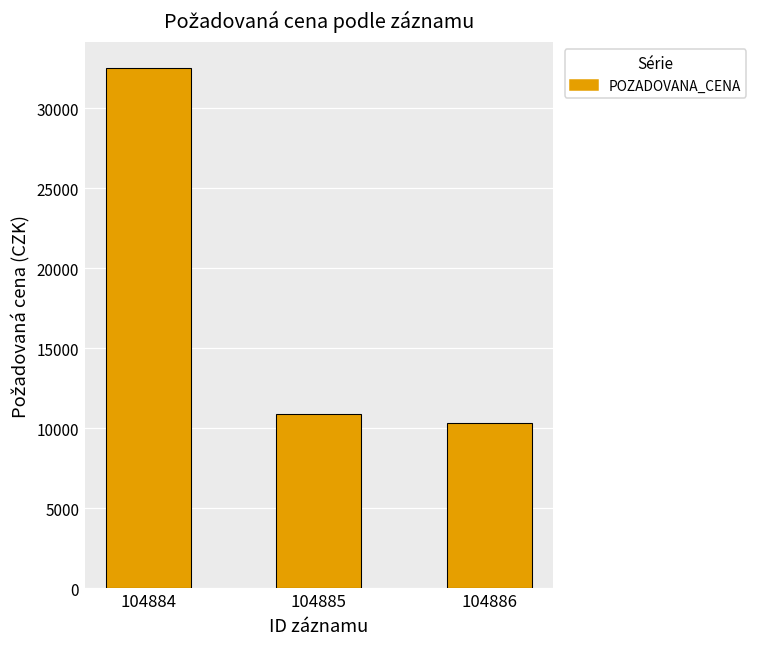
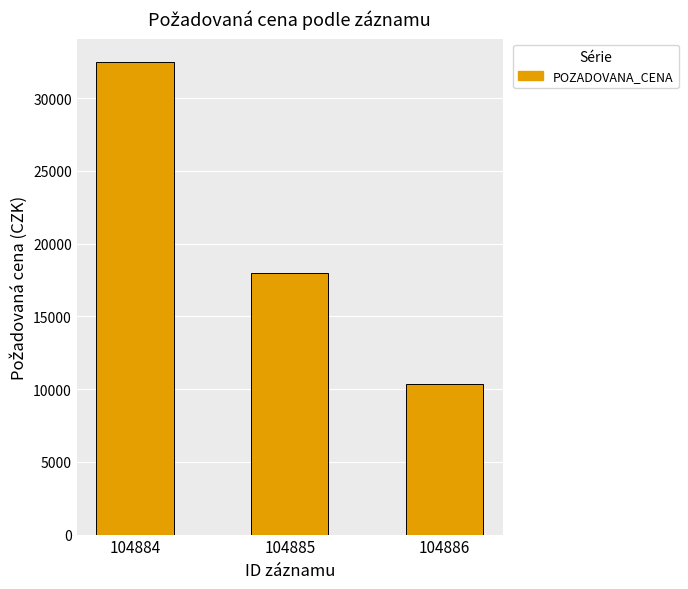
  {
    "104884": 32500,
-   "104885": 10900,
+   "104885": 18000,
    "104886": 10300
  }
